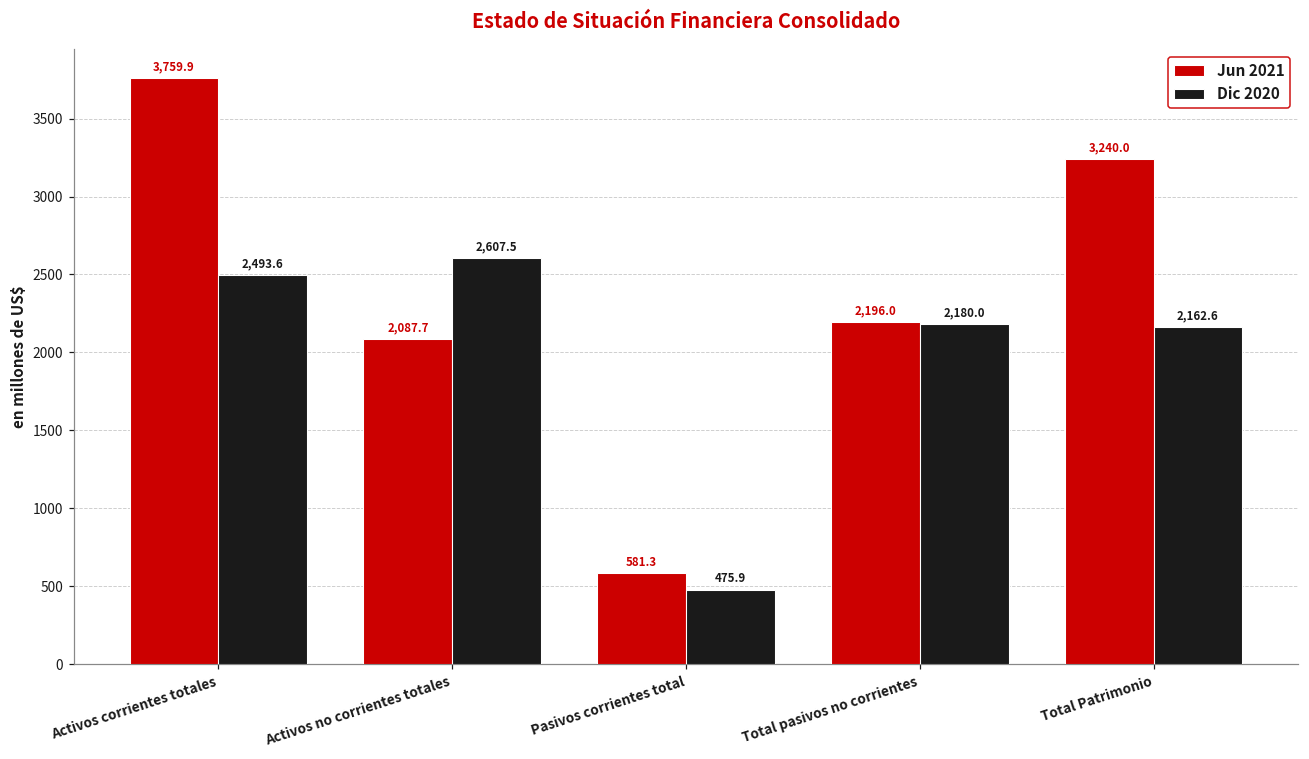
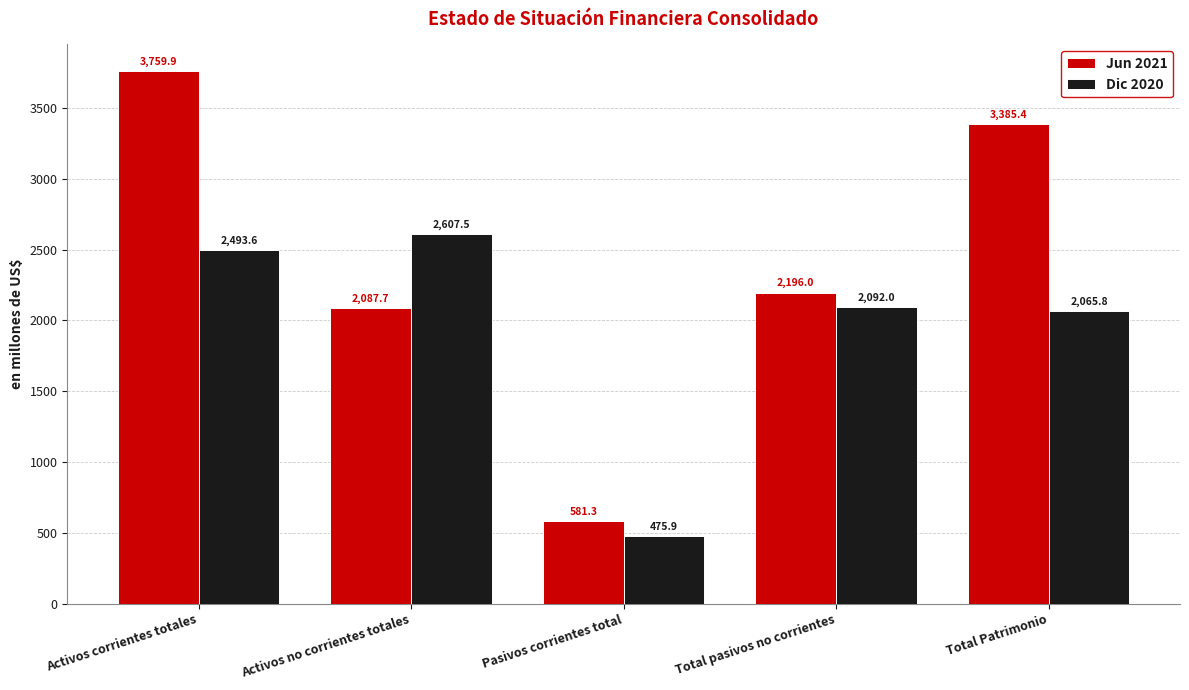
  {
    "Jun 2021": {
      "Activos corrientes totales": "3,759.9",
      "Activos no corrientes totales": "2,087.7",
      "Pasivos corrientes total": "581.3",
      "Total pasivos no corrientes": "2,196.0",
-     "Total Patrimonio": "3,240.0"
+     "Total Patrimonio": "3,385.4"
    },
    "Dic 2020": {
      "Activos corrientes totales": "2,493.6",
      "Activos no corrientes totales": "2,607.5",
      "Pasivos corrientes total": "475.9",
-     "Total pasivos no corrientes": "2,180.0",
-     "Total Patrimonio": "2,162.6"
+     "Total pasivos no corrientes": "2,092.0",
+     "Total Patrimonio": "2,065.8"
    }
  }
